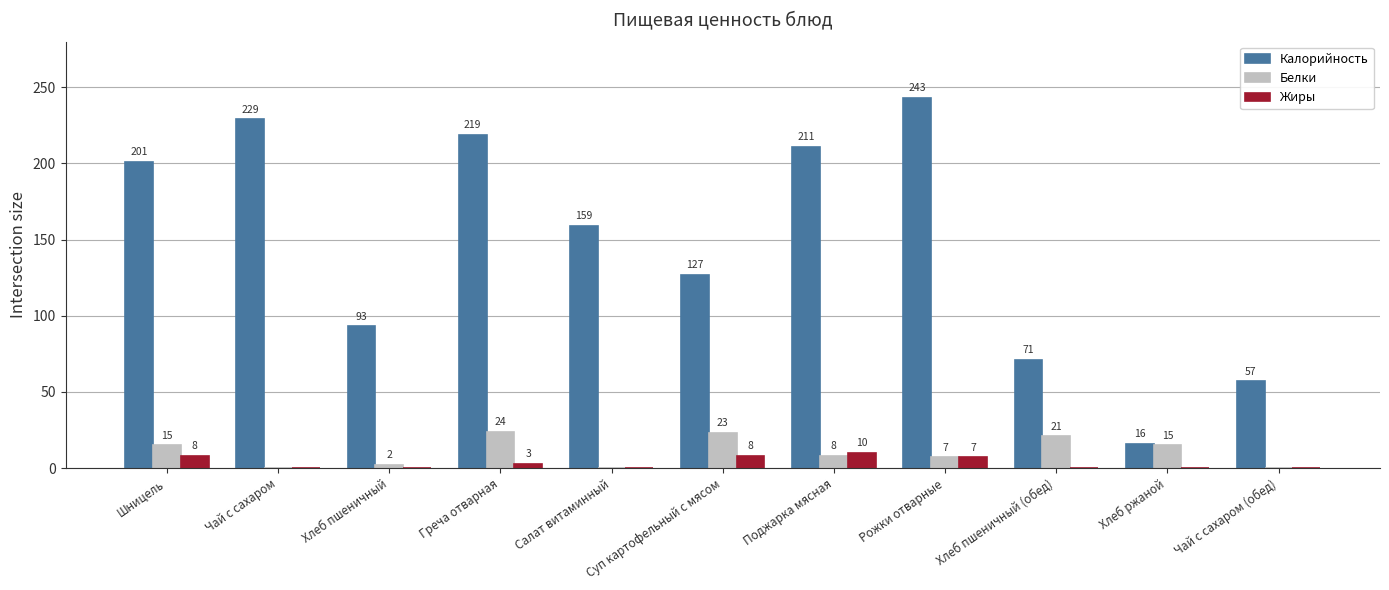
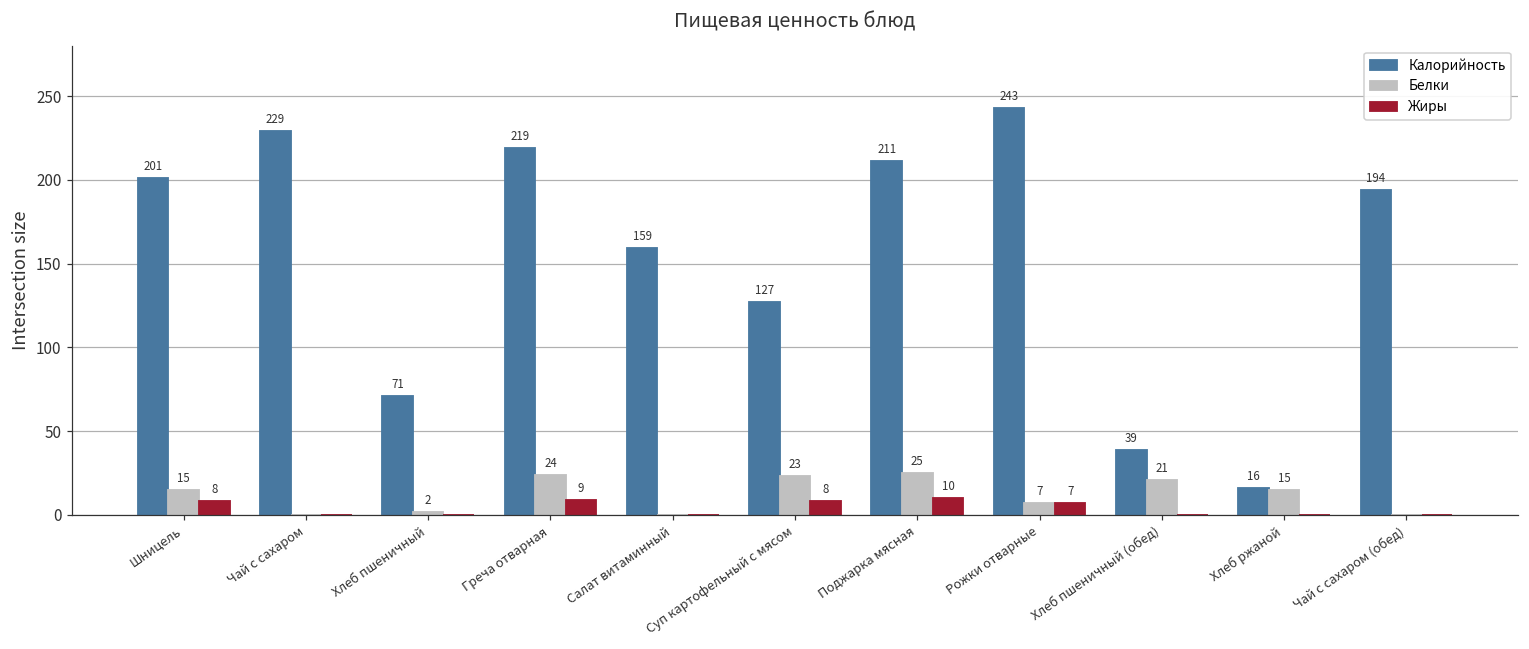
  {
    "Калорийность": {
      "Шницель": 201,
      "Чай с сахаром": 229,
-     "Хлеб пшеничный": 93,
+     "Хлеб пшеничный": 71,
      "Греча отварная": 219,
      "Салат витаминный": 159,
      "Суп картофельный с мясом": 127,
      "Поджарка мясная": 211,
      "Рожки отварные": 243,
-     "Хлеб пшеничный (обед)": 71,
+     "Хлеб пшеничный (обед)": 39,
      "Хлеб ржаной": 16,
-     "Чай с сахаром (обед)": 57
+     "Чай с сахаром (обед)": 194
    },
    "Белки": {
      "Шницель": 15,
      "Хлеб пшеничный": 2,
      "Греча отварная": 24,
      "Суп картофельный с мясом": 23,
-     "Поджарка мясная": 8,
+     "Поджарка мясная": 25,
      "Рожки отварные": 7,
      "Хлеб пшеничный (обед)": 21,
      "Хлеб ржаной": 15
    },
    "Жиры": {
      "Шницель": 8,
-     "Греча отварная": 3,
+     "Греча отварная": 9,
      "Суп картофельный с мясом": 8,
      "Поджарка мясная": 10,
      "Рожки отварные": 7
    }
  }
